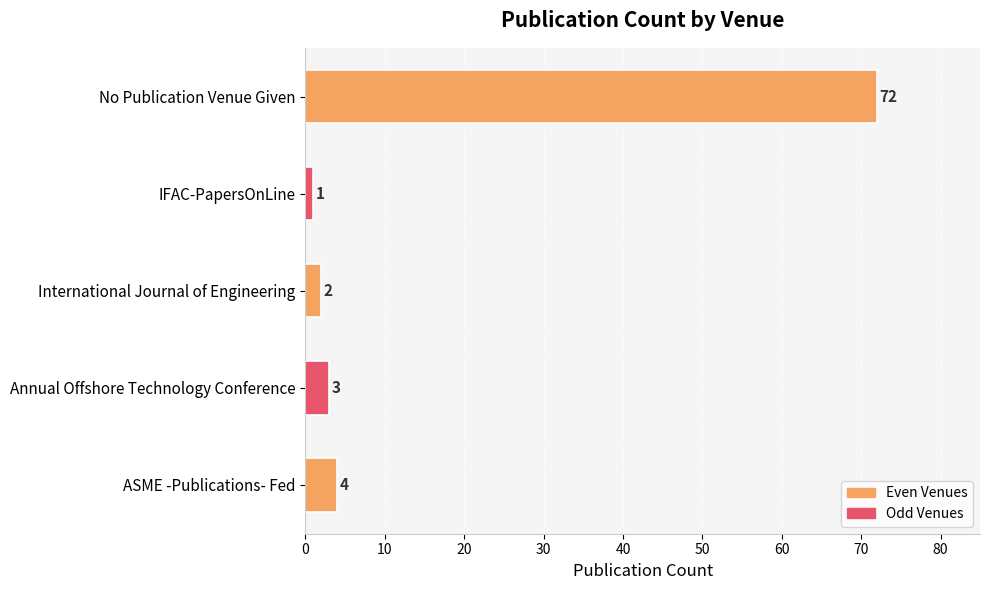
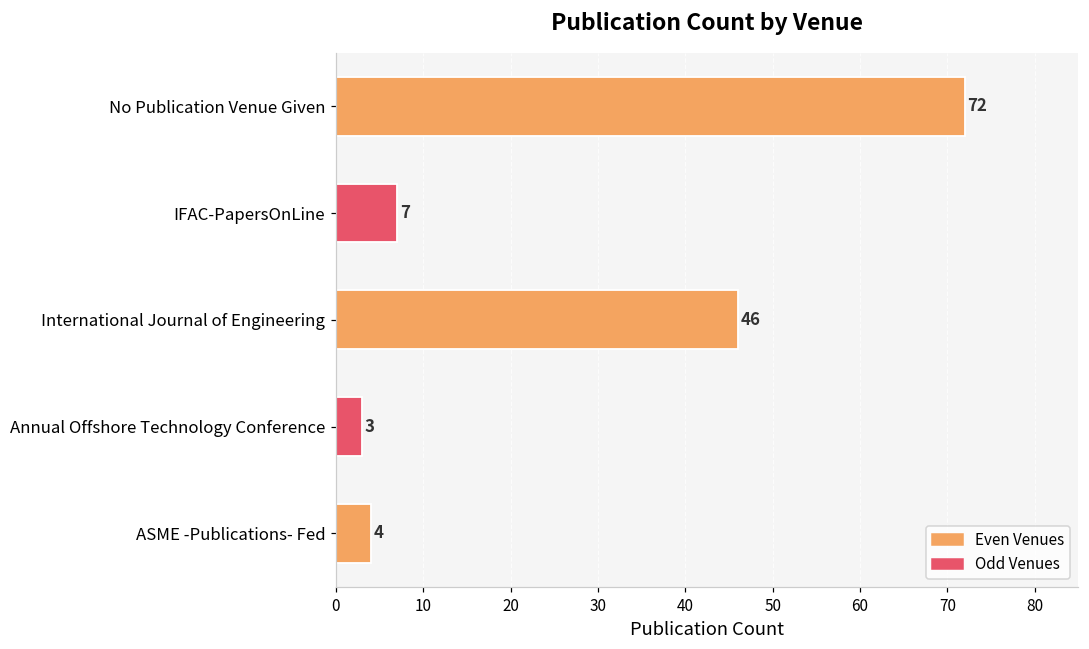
  {
    "No Publication Venue Given": 72,
-   "IFAC-PapersOnLine": 1,
-   "International Journal of Engineering": 2,
+   "IFAC-PapersOnLine": 7,
+   "International Journal of Engineering": 46,
    "Annual Offshore Technology Conference": 3,
    "ASME -Publications- Fed": 4
  }
